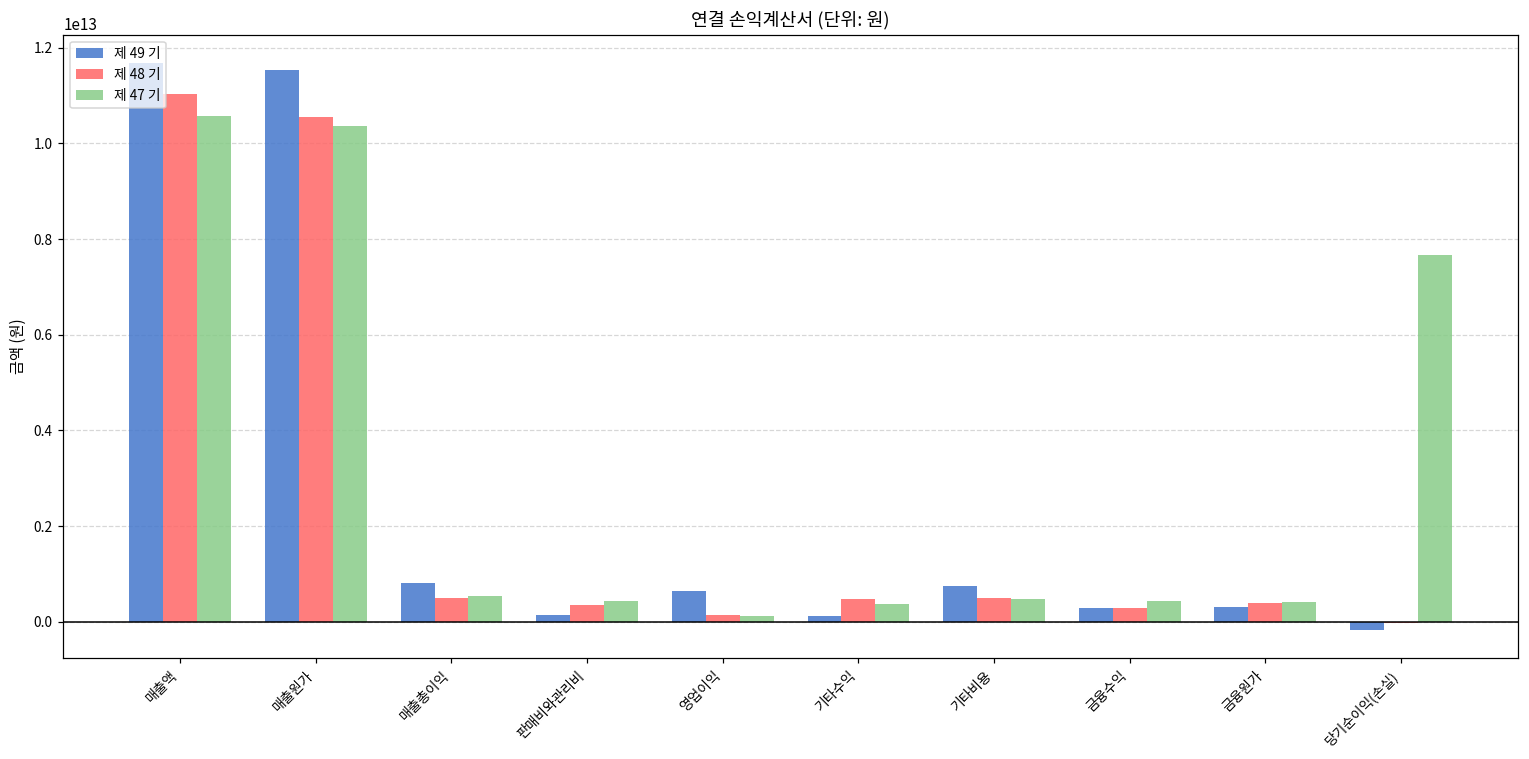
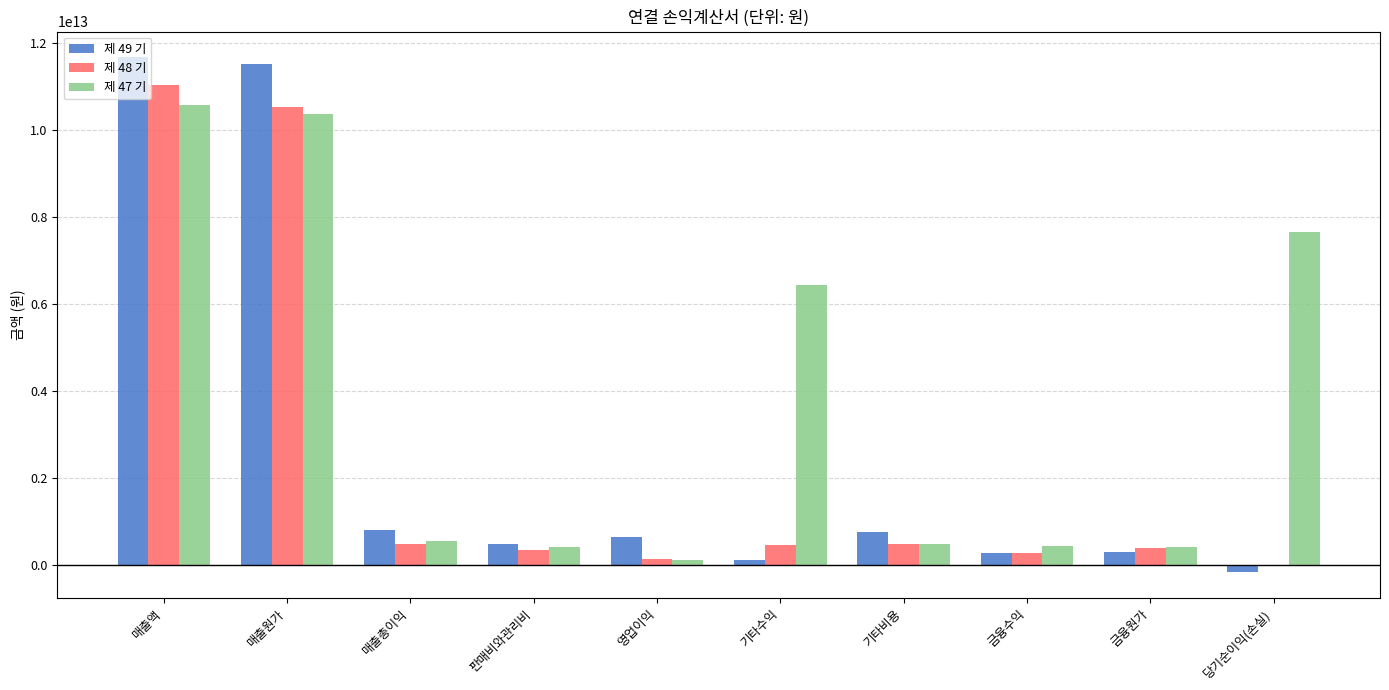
  {
    "제 49 기": {
      "매출원가": 11500000000000,
      "매출총이익": 800000000000,
-     "판매비와관리비": 100000000000,
+     "판매비와관리비": 500000000000,
      "영업이익": 600000000000,
      "기타수익": 100000000000,
      "기타비용": 800000000000,
      "금융수익": 300000000000,
      "금융원가": 300000000000,
      "당기순이익(손실)": -200000000000
    },
    "제 48 기": {
      "매출액": 11000000000000,
      "매출원가": 10500000000000,
      "매출총이익": 500000000000,
      "판매비와관리비": 300000000000,
      "영업이익": 100000000000,
      "기타수익": 500000000000,
      "기타비용": 500000000000,
      "금융수익": 300000000000,
      "금융원가": 400000000000
    },
    "제 47 기": {
      "매출액": 10600000000000,
      "매출원가": 10400000000000,
      "매출총이익": 500000000000,
      "판매비와관리비": 400000000000,
      "영업이익": 100000000000,
-     "기타수익": 400000000000,
+     "기타수익": 6400000000000,
      "기타비용": 500000000000,
      "금융수익": 400000000000,
      "금융원가": 400000000000,
      "당기순이익(손실)": 7700000000000
    }
  }
